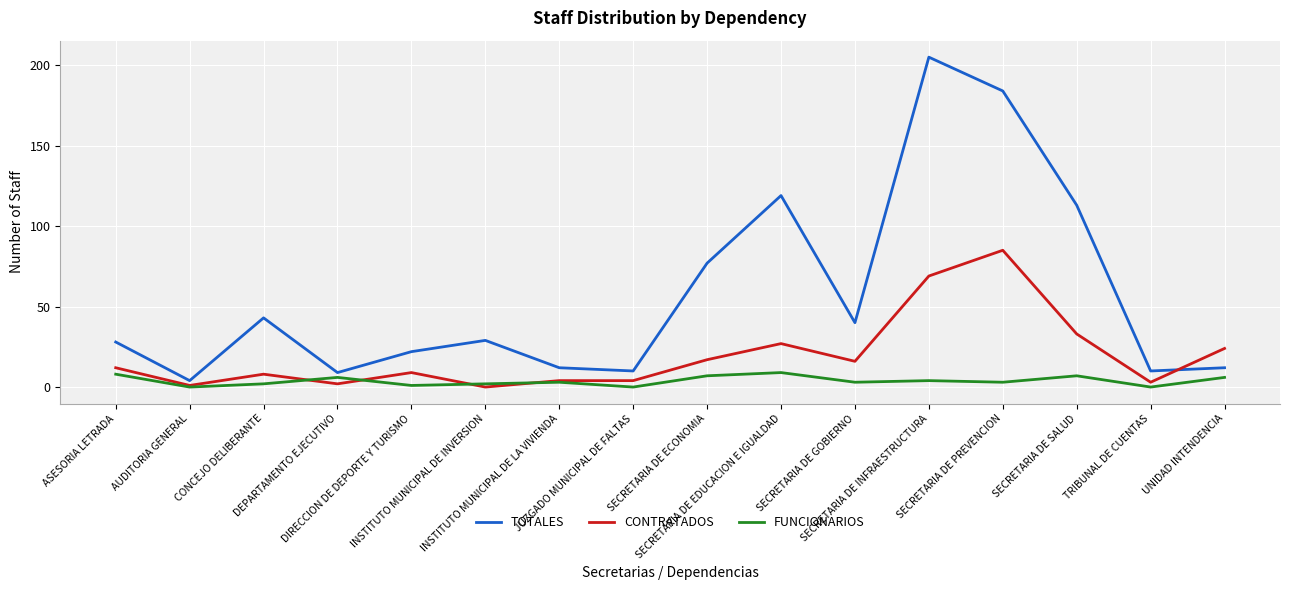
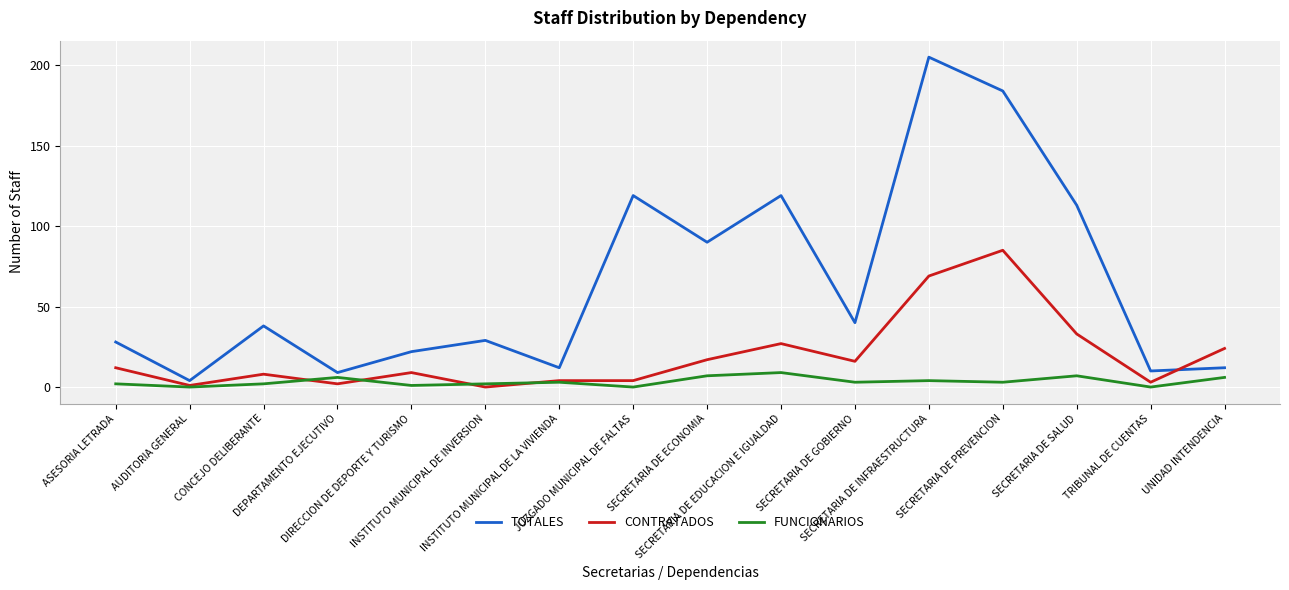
  {
    "TOTALES": {
      "ASESORIA LETRADA": 28,
      "AUDITORIA GENERAL": 4,
-     "CONCEJO DELIBERANTE": 43,
+     "CONCEJO DELIBERANTE": 38,
      "DEPARTAMENTO EJECUTIVO": 9,
      "DIRECCION DE DEPORTE Y TURISMO": 22,
      "INSTITUTO MUNICIPAL DE INVERSION": 29,
      "INSTITUTO MUNICIPAL DE LA VIVIENDA": 12,
-     "JUZGADO MUNICIPAL DE FALTAS": 10,
-     "SECRETARIA DE ECONOMIA": 77,
+     "JUZGADO MUNICIPAL DE FALTAS": 119,
+     "SECRETARIA DE ECONOMIA": 90,
      "SECRETARIA DE EDUCACION E IGUALDAD": 119,
      "SECRETARIA DE GOBIERNO": 40,
      "SECRETARIA DE INFRAESTRUCTURA": 205,
      "SECRETARIA DE PREVENCION": 184,
      "SECRETARIA DE SALUD": 113,
      "TRIBUNAL DE CUENTAS": 10,
      "UNIDAD INTENDENCIA": 12
    },
    "CONTRATADOS": {
      "ASESORIA LETRADA": 12,
      "CONCEJO DELIBERANTE": 8,
      "DEPARTAMENTO EJECUTIVO": 2,
      "DIRECCION DE DEPORTE Y TURISMO": 9,
      "INSTITUTO MUNICIPAL DE INVERSION": 0,
      "JUZGADO MUNICIPAL DE FALTAS": 4,
      "SECRETARIA DE ECONOMIA": 17,
      "SECRETARIA DE EDUCACION E IGUALDAD": 27,
      "SECRETARIA DE GOBIERNO": 16,
      "SECRETARIA DE INFRAESTRUCTURA": 69,
      "SECRETARIA DE PREVENCION": 85,
      "SECRETARIA DE SALUD": 33,
      "TRIBUNAL DE CUENTAS": 3,
      "UNIDAD INTENDENCIA": 24
    },
    "FUNCIONARIOS": {
-     "ASESORIA LETRADA": 8,
+     "ASESORIA LETRADA": 2,
      "CONCEJO DELIBERANTE": 2,
      "DEPARTAMENTO EJECUTIVO": 6,
      "DIRECCION DE DEPORTE Y TURISMO": 1,
      "INSTITUTO MUNICIPAL DE INVERSION": 2,
      "JUZGADO MUNICIPAL DE FALTAS": 0,
      "SECRETARIA DE ECONOMIA": 7,
      "SECRETARIA DE EDUCACION E IGUALDAD": 9,
      "SECRETARIA DE GOBIERNO": 3,
      "SECRETARIA DE INFRAESTRUCTURA": 4,
      "SECRETARIA DE PREVENCION": 3,
      "SECRETARIA DE SALUD": 7,
      "TRIBUNAL DE CUENTAS": 0,
      "UNIDAD INTENDENCIA": 6
    }
  }
